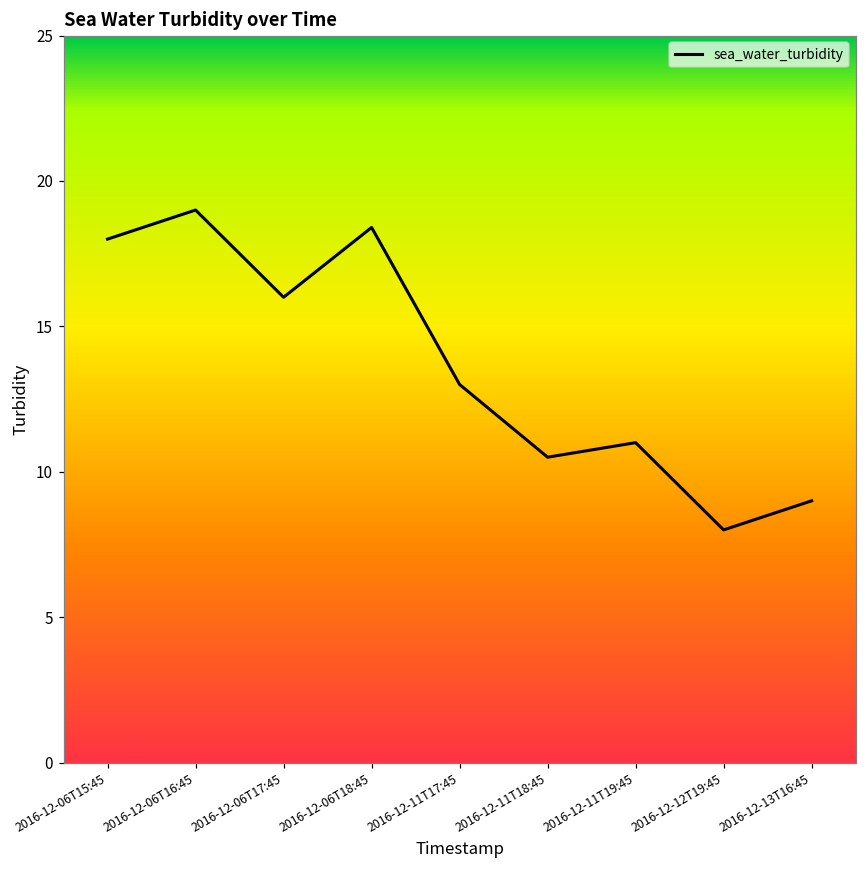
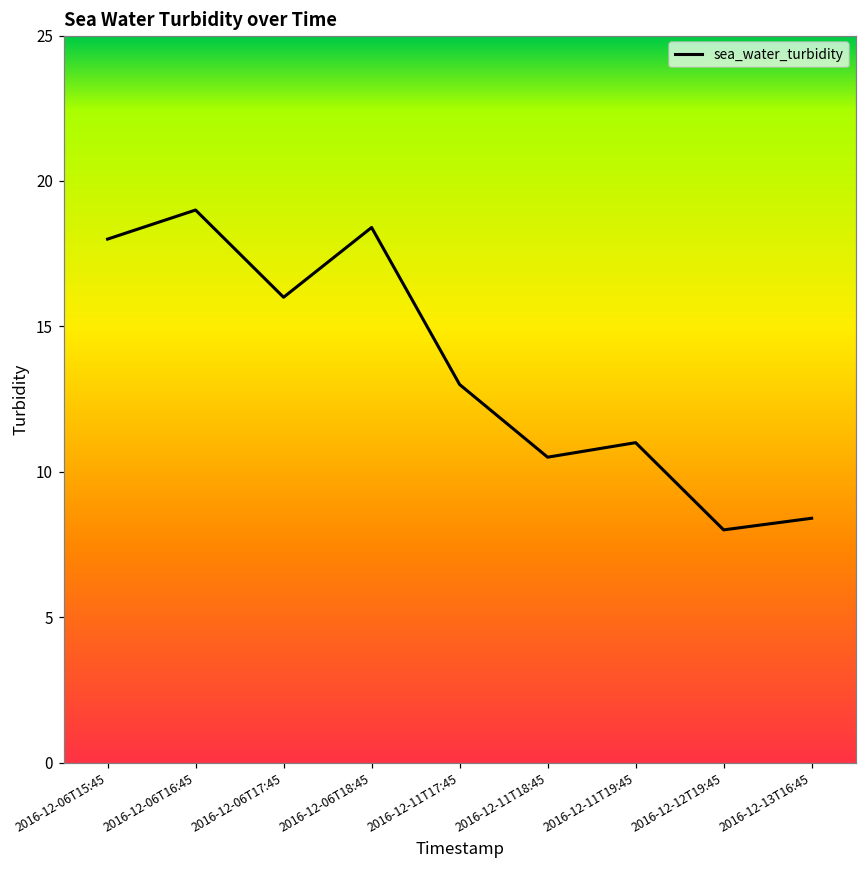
  {
    "2016-12-06T15:45": 18.0,
    "2016-12-06T16:45": 19.0,
    "2016-12-06T17:45": 16.0,
    "2016-12-06T18:45": 18.4,
    "2016-12-11T17:45": 13.0,
    "2016-12-11T18:45": 10.5,
    "2016-12-11T19:45": 11.0,
    "2016-12-12T19:45": 8.0,
-   "2016-12-13T16:45": 9.0
+   "2016-12-13T16:45": 8.4
  }
